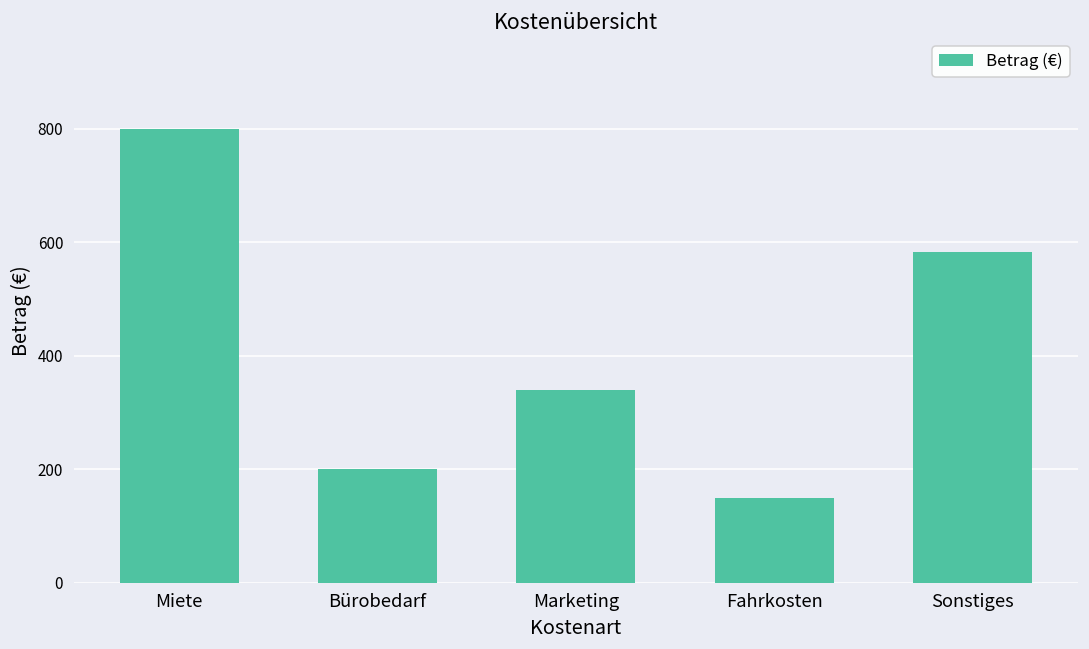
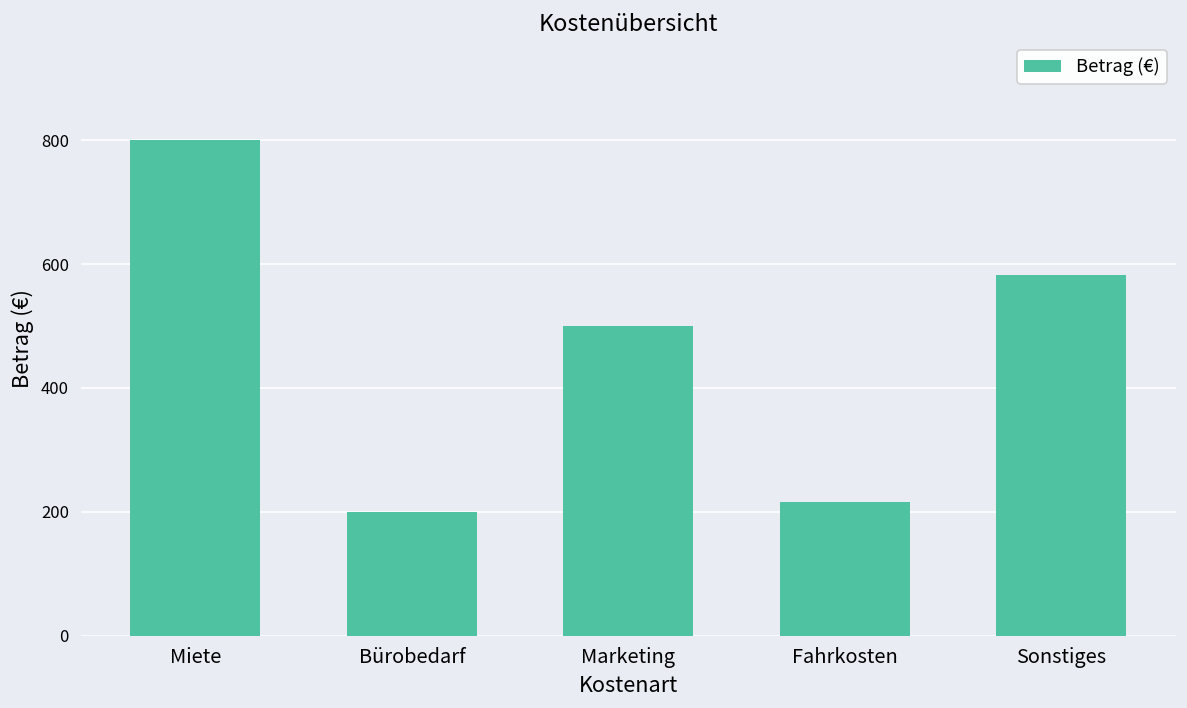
  {
    "Miete": 800,
    "Bürobedarf": 200,
-   "Marketing": 340,
-   "Fahrkosten": 150,
+   "Marketing": 500,
+   "Fahrkosten": 220,
    "Sonstiges": 580
  }
